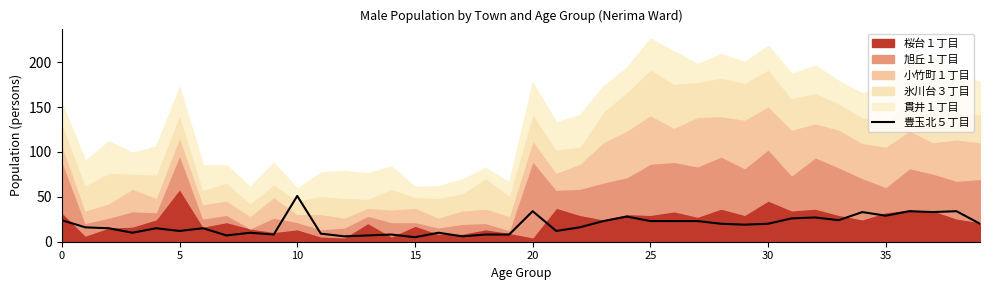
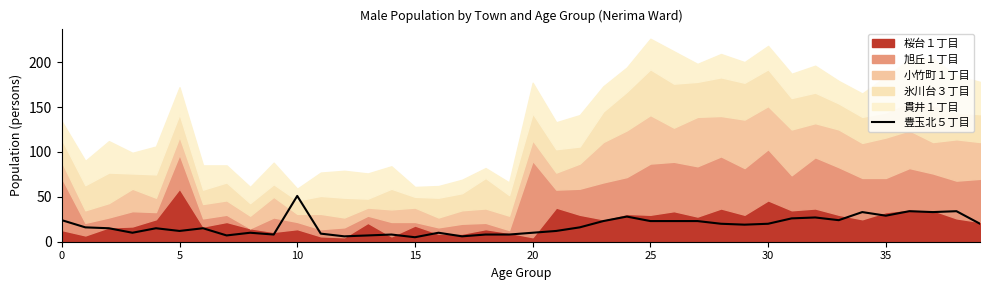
  {
    "桜台１丁目": {
-     "0": 30
+     "0": 10
    },
    "豊玉北５丁目": {
      "0": 20,
      "5": 10,
      "10": 50,
      "15": 10,
-     "20": 30,
+     "20": 10,
      "25": 20,
      "30": 20,
      "35": 30
    },
    "旭丘１丁目": {
-     "35": 30
+     "35": 40
    }
  }
